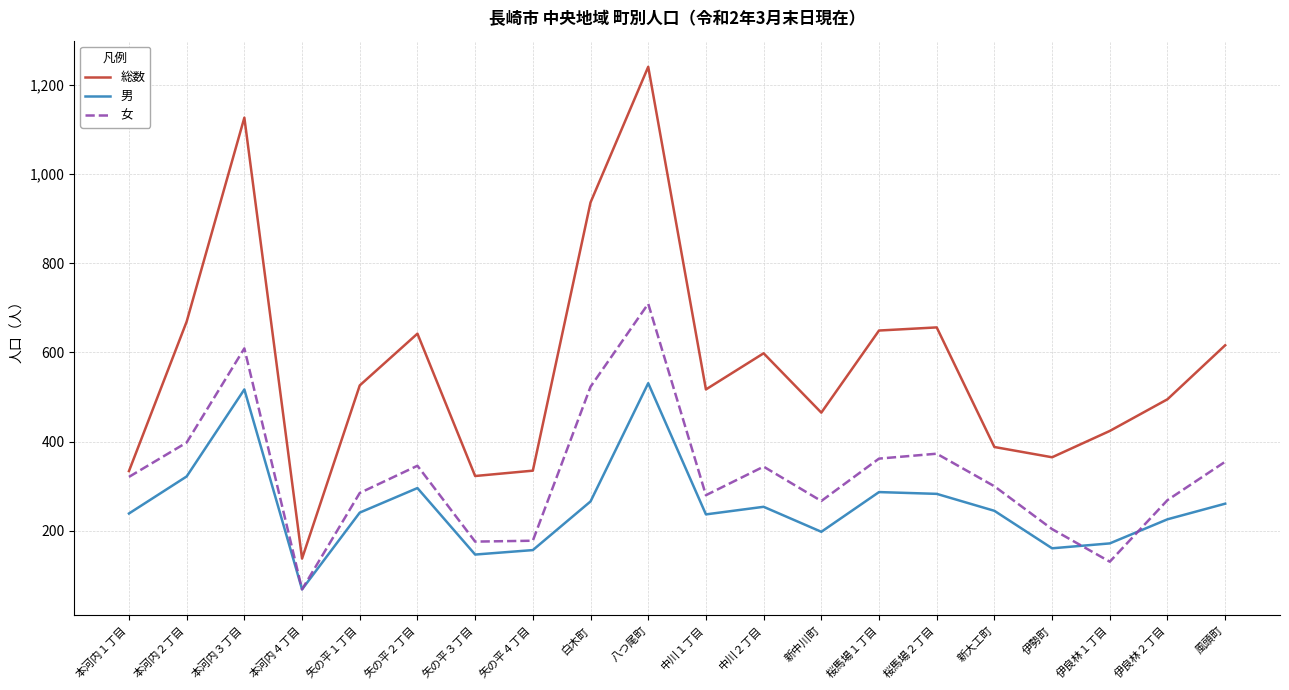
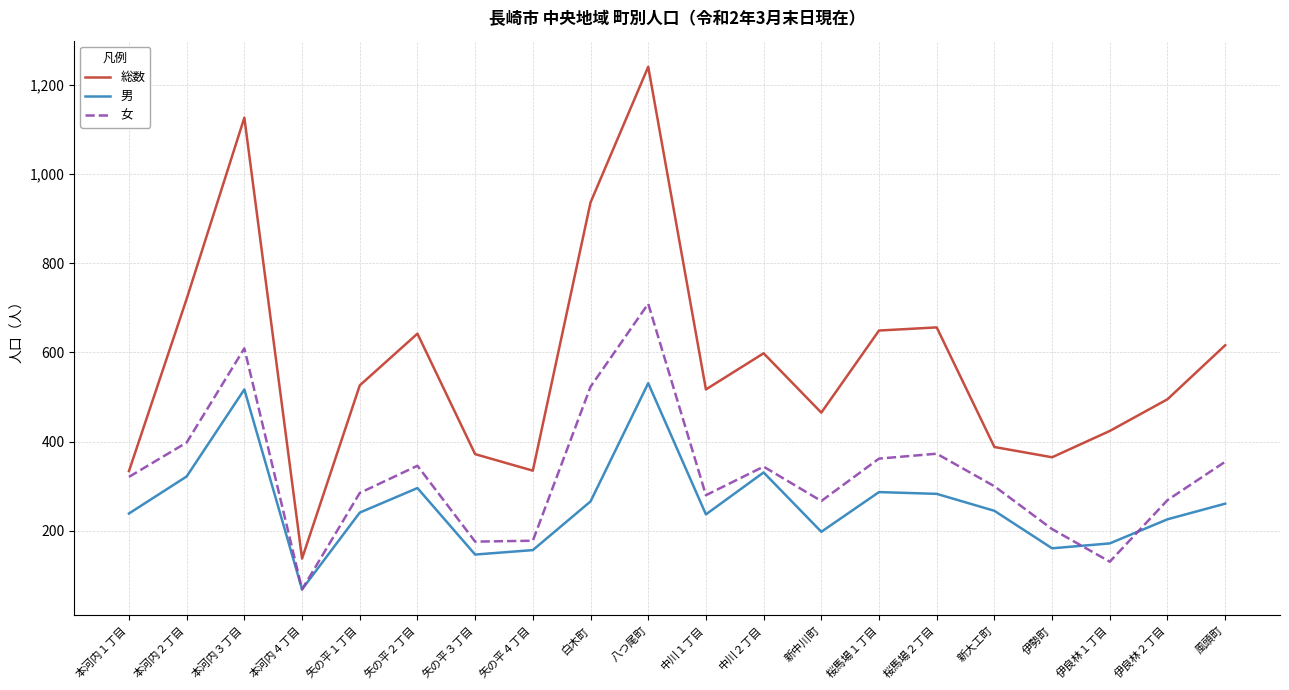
  {
    "総数": {
      "本河内１丁目": "330",
-     "本河内２丁目": "670",
+     "本河内２丁目": "720",
      "本河内３丁目": "1,130",
      "本河内４丁目": "140",
      "矢の平１丁目": "530",
      "矢の平２丁目": "640",
-     "矢の平３丁目": "320",
+     "矢の平３丁目": "370",
      "矢の平４丁目": "340",
      "白木町": "940",
      "八つ尾町": "1,240",
      "中川１丁目": "520",
      "中川２丁目": "600",
      "新中川町": "470",
      "桜馬場１丁目": "650",
      "桜馬場２丁目": "660",
      "新大工町": "390",
      "伊勢町": "370",
      "伊良林１丁目": "420",
      "伊良林２丁目": "500",
      "風頭町": "620"
    },
    "男": {
      "本河内１丁目": "240",
      "本河内２丁目": "320",
      "本河内３丁目": "520",
      "矢の平１丁目": "240",
      "矢の平２丁目": "300",
      "矢の平３丁目": "150",
      "矢の平４丁目": "160",
      "白木町": "270",
      "八つ尾町": "530",
      "中川１丁目": "240",
-     "中川２丁目": "250",
+     "中川２丁目": "330",
      "新中川町": "200",
      "桜馬場１丁目": "290",
      "桜馬場２丁目": "280",
      "新大工町": "250",
      "伊勢町": "160",
      "伊良林１丁目": "170",
      "伊良林２丁目": "230",
      "風頭町": "260"
    },
    "女": {
      "本河内１丁目": "320",
      "本河内２丁目": "400",
      "本河内３丁目": "610",
      "矢の平１丁目": "290",
      "矢の平２丁目": "350",
      "矢の平３丁目": "180",
      "矢の平４丁目": "180",
      "白木町": "520",
      "八つ尾町": "710",
      "中川１丁目": "280",
      "中川２丁目": "340",
      "新中川町": "270",
      "桜馬場１丁目": "360",
      "桜馬場２丁目": "370",
      "新大工町": "300",
      "伊勢町": "200",
      "伊良林１丁目": "130",
      "伊良林２丁目": "270",
      "風頭町": "360"
    }
  }
